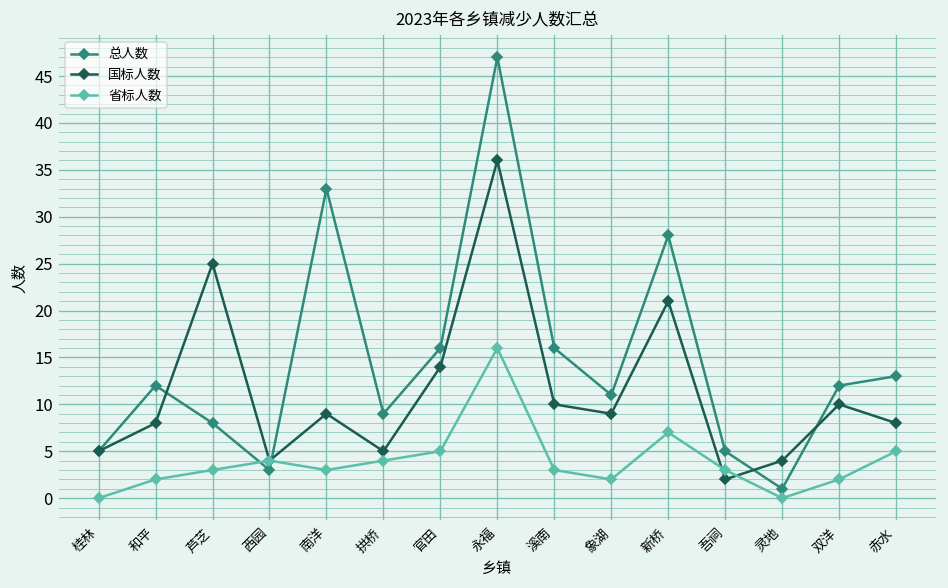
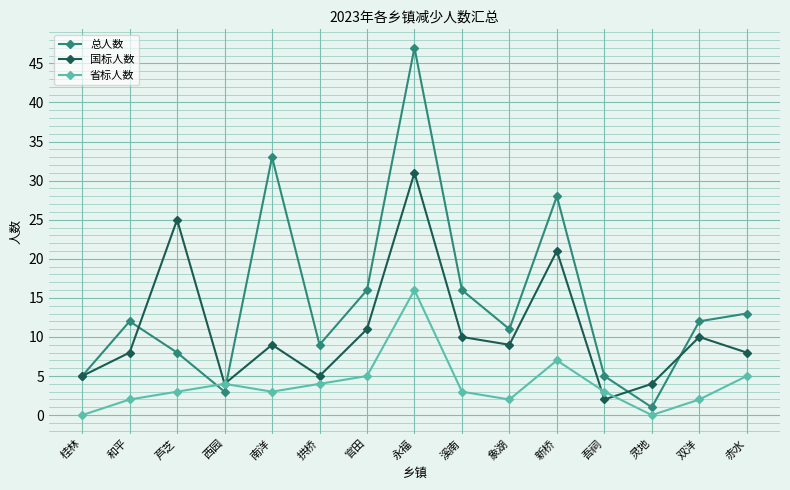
  {
    "总人数": {
      "和平": 12,
      "芦芝": 8,
      "西园": 3,
      "南洋": 33,
      "拱桥": 9,
      "官田": 16,
      "永福": 47,
      "溪南": 16,
      "象湖": 11,
      "新桥": 28,
      "吾祠": 5,
      "灵地": 1,
      "双洋": 12,
      "赤水": 13
    },
    "国标人数": {
      "和平": 8,
      "芦芝": 25,
      "南洋": 9,
      "拱桥": 5,
-     "官田": 14,
-     "永福": 36,
+     "官田": 11,
+     "永福": 31,
      "溪南": 10,
      "象湖": 9,
      "新桥": 21,
      "吾祠": 2,
      "灵地": 4,
      "双洋": 10,
      "赤水": 8
    },
    "省标人数": {
      "桂林": 0,
      "和平": 2,
      "芦芝": 3,
      "南洋": 3,
      "拱桥": 4,
      "官田": 5,
      "永福": 16,
      "溪南": 3,
      "象湖": 2,
      "新桥": 7,
      "吾祠": 3,
      "灵地": 0,
      "双洋": 2,
      "赤水": 5
    }
  }
